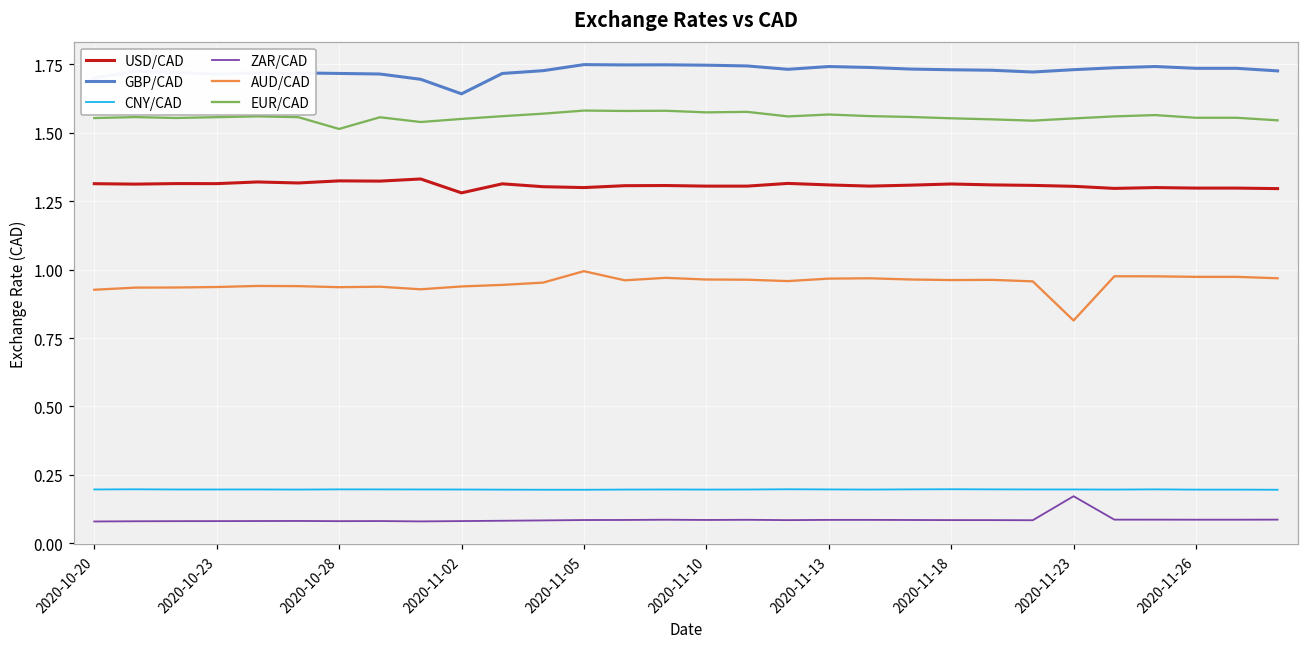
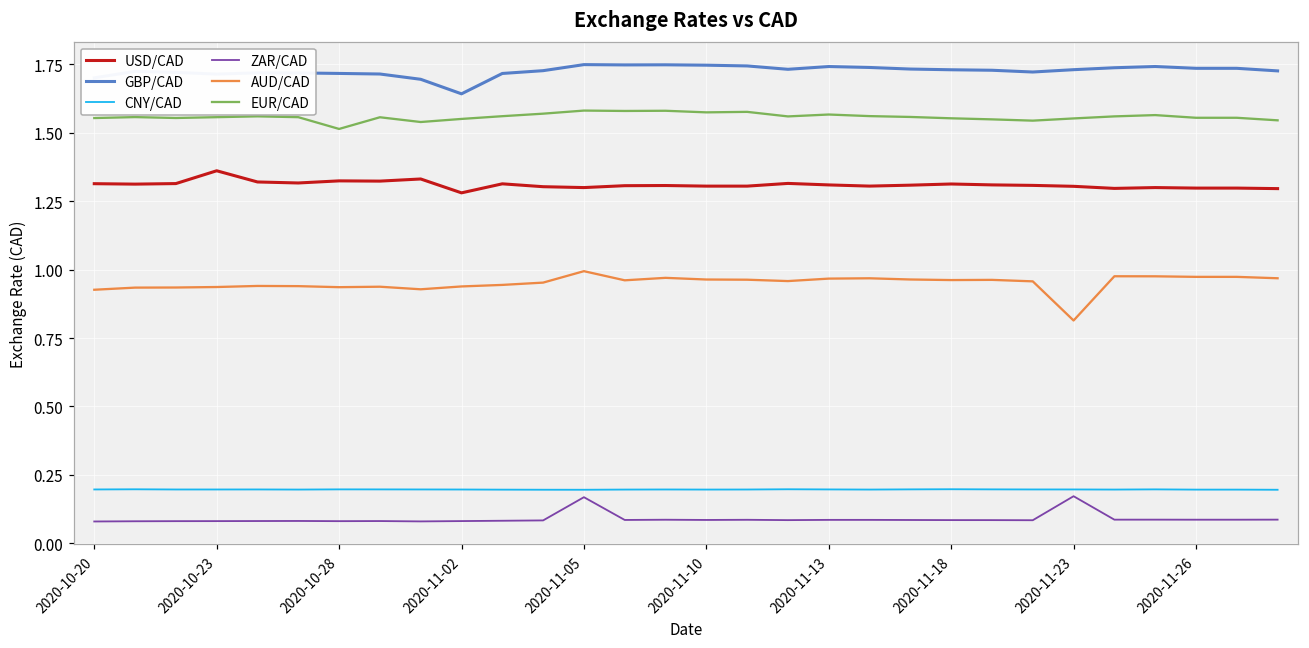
  {
    "USD/CAD": {
      "2020-10-20": 1.31,
-     "2020-10-23": 1.31,
+     "2020-10-23": 1.36,
      "2020-10-28": 1.32,
      "2020-11-02": 1.28,
      "2020-11-05": 1.30,
      "2020-11-10": 1.30,
      "2020-11-13": 1.31,
      "2020-11-18": 1.31,
      "2020-11-23": 1.30,
      "2020-11-26": 1.30
    },
    "GBP/CAD": {
      "2020-10-28": 1.72,
      "2020-11-02": 1.64,
      "2020-11-05": 1.75,
      "2020-11-10": 1.75,
      "2020-11-13": 1.74,
      "2020-11-18": 1.73,
      "2020-11-23": 1.73,
      "2020-11-26": 1.74
    },
    "CNY/CAD": {
      "2020-10-20": 0.20,
      "2020-10-23": 0.20,
      "2020-10-28": 0.20,
      "2020-11-02": 0.20,
      "2020-11-05": 0.20,
      "2020-11-10": 0.20,
      "2020-11-13": 0.20,
      "2020-11-18": 0.20,
      "2020-11-23": 0.20,
      "2020-11-26": 0.20
    },
    "ZAR/CAD": {
      "2020-10-20": 0.08,
      "2020-10-23": 0.08,
      "2020-10-28": 0.08,
      "2020-11-02": 0.08,
-     "2020-11-05": 0.09,
+     "2020-11-05": 0.17,
      "2020-11-10": 0.09,
      "2020-11-13": 0.09,
      "2020-11-18": 0.08,
      "2020-11-23": 0.17,
      "2020-11-26": 0.09
    },
    "AUD/CAD": {
      "2020-10-20": 0.93,
      "2020-10-23": 0.94,
      "2020-10-28": 0.94,
      "2020-11-02": 0.94,
      "2020-11-05": 0.99,
      "2020-11-10": 0.96,
      "2020-11-13": 0.97,
      "2020-11-18": 0.96,
      "2020-11-23": 0.81,
      "2020-11-26": 0.97
    },
    "EUR/CAD": {
      "2020-10-20": 1.55,
      "2020-10-23": 1.56,
      "2020-10-28": 1.51,
      "2020-11-02": 1.55,
      "2020-11-05": 1.58,
      "2020-11-10": 1.57,
      "2020-11-13": 1.57,
      "2020-11-18": 1.55,
      "2020-11-23": 1.55,
      "2020-11-26": 1.55
    }
  }
